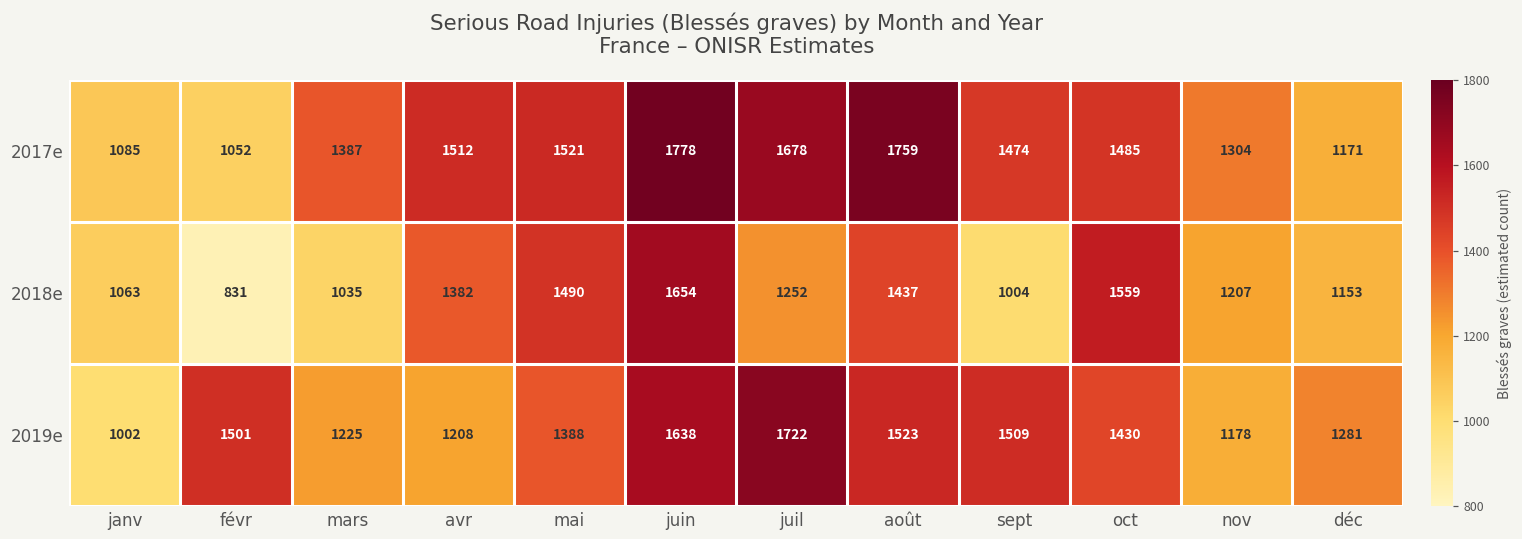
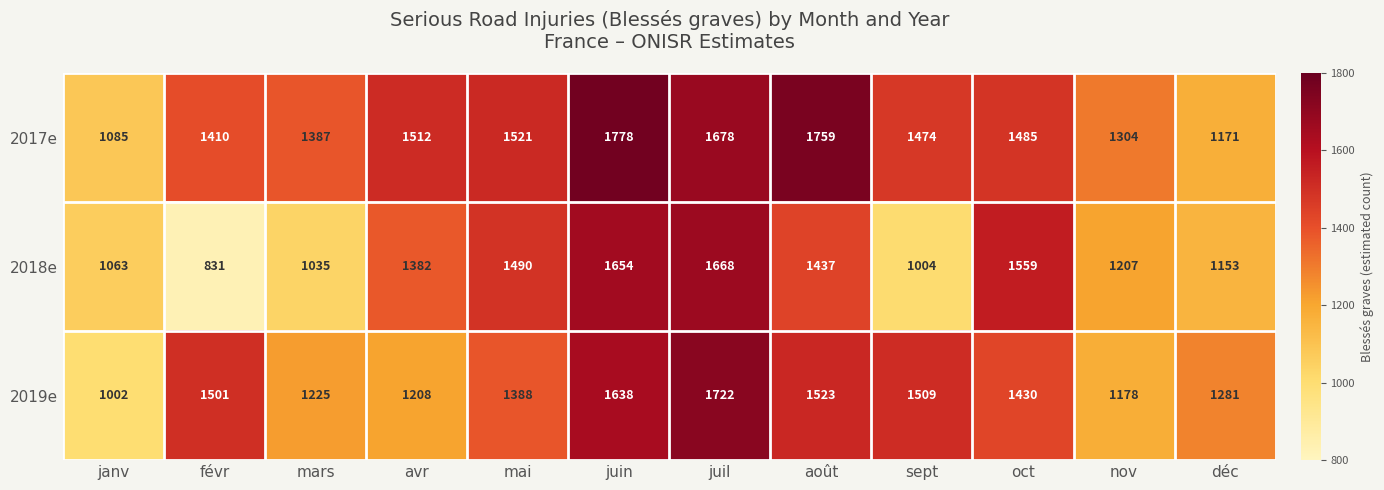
  {
    "2017e": {
      "janv": 1085,
-     "févr": 1052,
+     "févr": 1410,
      "mars": 1387,
      "avr": 1512,
      "mai": 1521,
      "juin": 1778,
      "juil": 1678,
      "août": 1759,
      "sept": 1474,
      "oct": 1485,
      "nov": 1304,
      "déc": 1171
    },
    "2018e": {
      "janv": 1063,
      "févr": 831,
      "mars": 1035,
      "avr": 1382,
      "mai": 1490,
      "juin": 1654,
-     "juil": 1252,
+     "juil": 1668,
      "août": 1437,
      "sept": 1004,
      "oct": 1559,
      "nov": 1207,
      "déc": 1153
    },
    "2019e": {
      "janv": 1002,
      "févr": 1501,
      "mars": 1225,
      "avr": 1208,
      "mai": 1388,
      "juin": 1638,
      "juil": 1722,
      "août": 1523,
      "sept": 1509,
      "oct": 1430,
      "nov": 1178,
      "déc": 1281
    }
  }
